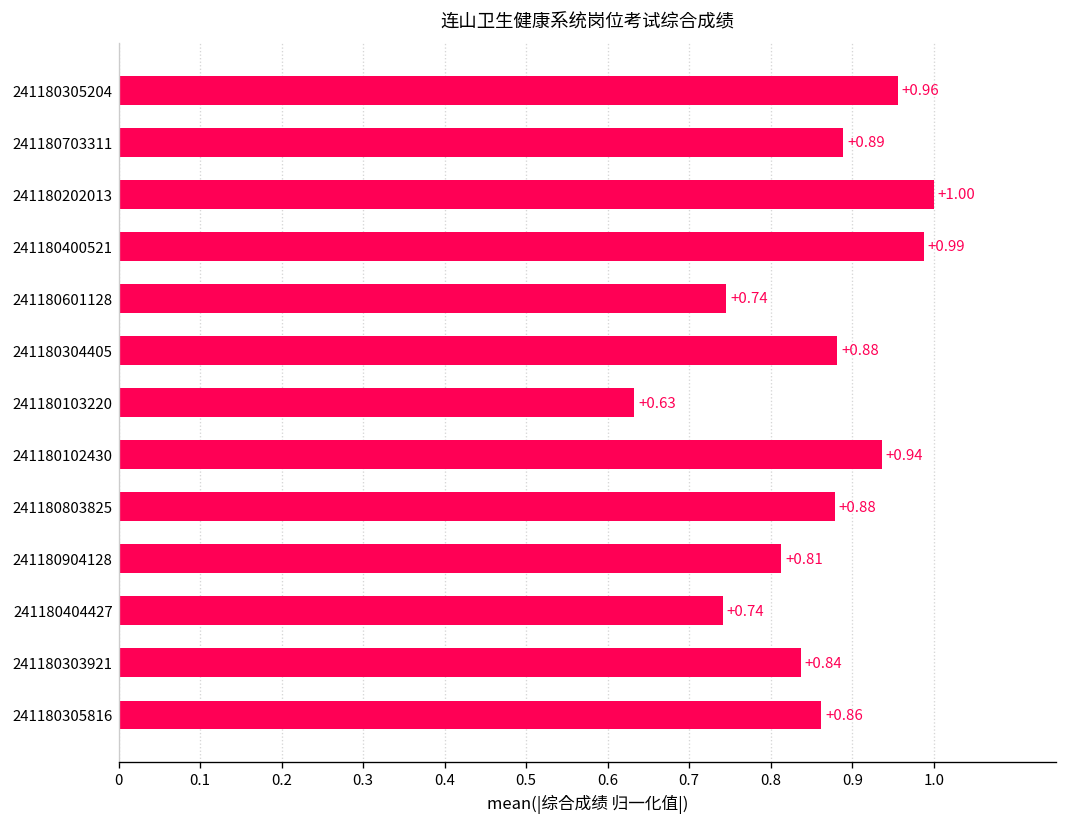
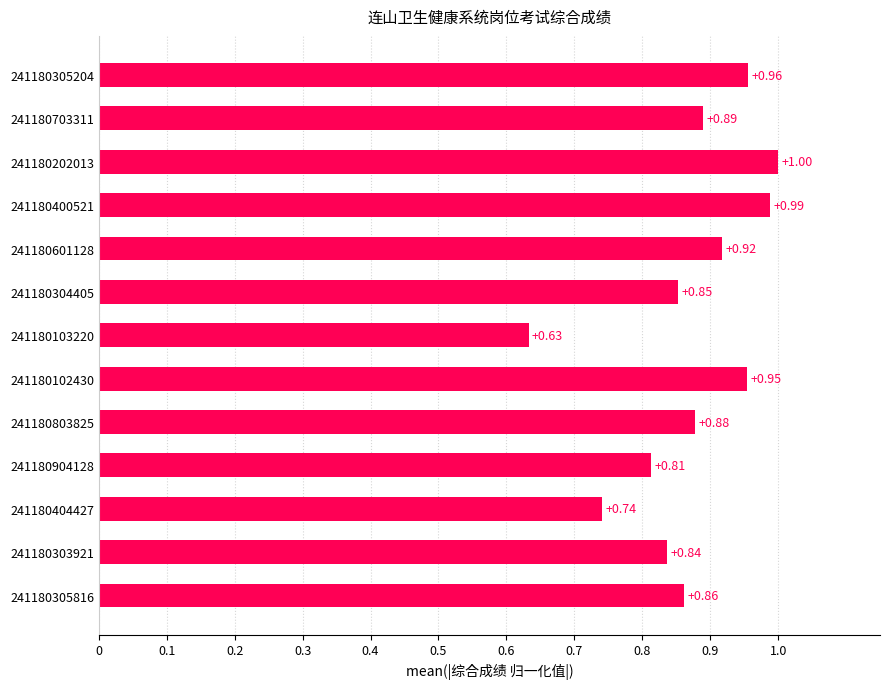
  {
    "241180305204": "+0.96",
    "241180703311": "+0.89",
    "241180202013": "+1.00",
    "241180400521": "+0.99",
-   "241180601128": "+0.74",
-   "241180304405": "+0.88",
+   "241180601128": "+0.92",
+   "241180304405": "+0.85",
    "241180103220": "+0.63",
-   "241180102430": "+0.94",
+   "241180102430": "+0.95",
    "241180803825": "+0.88",
    "241180904128": "+0.81",
    "241180404427": "+0.74",
    "241180303921": "+0.84",
    "241180305816": "+0.86"
  }
